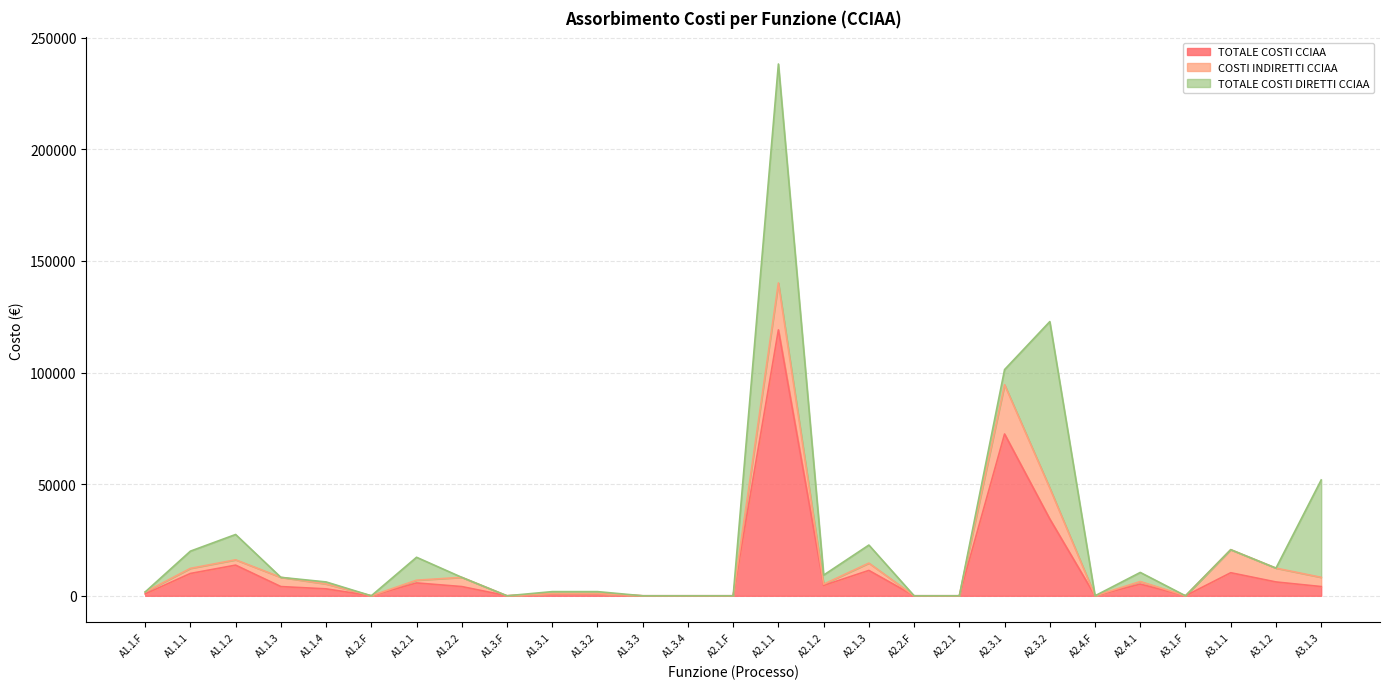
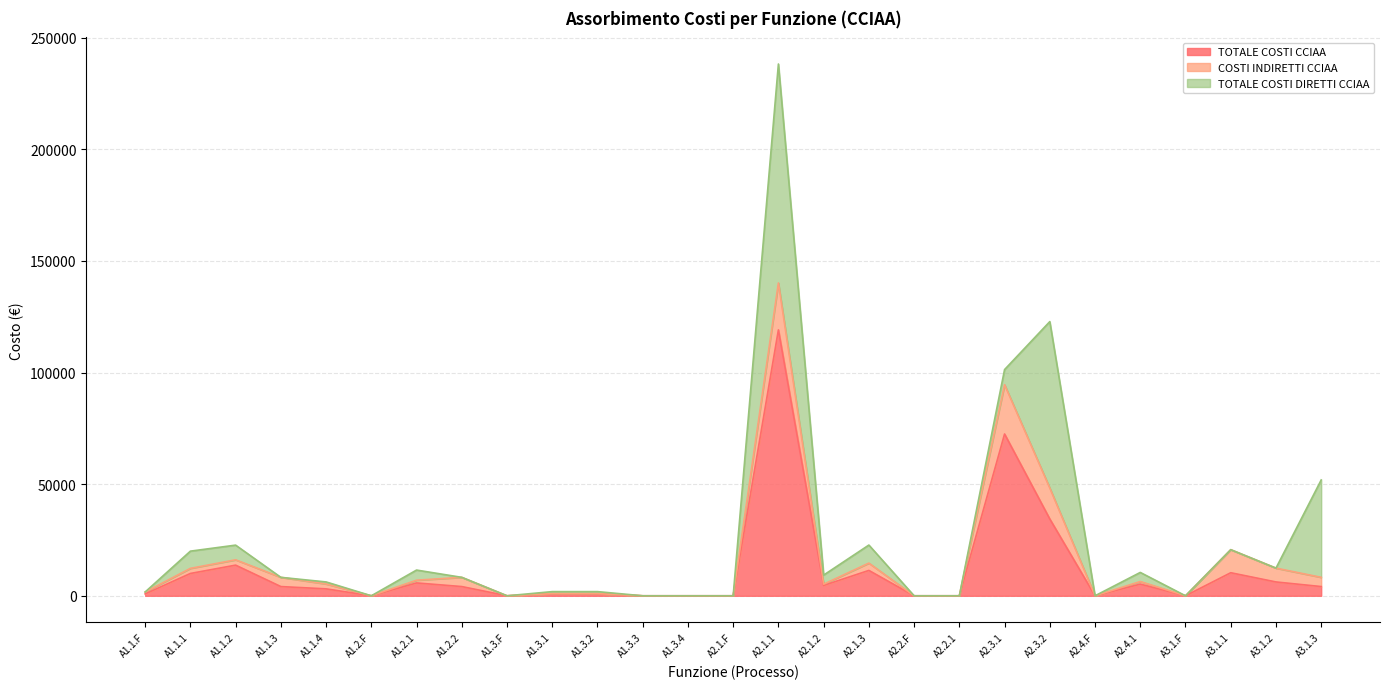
  {
    "TOTALE COSTI DIRETTI CCIAA": {
      "A1.1.1": 8000,
-     "A1.1.2": 11000,
-     "A1.2.1": 10000,
+     "A1.1.2": 7000,
+     "A1.2.1": 5000,
      "A2.1.1": 98000,
      "A2.1.2": 4000,
      "A2.1.3": 8000,
      "A2.3.1": 7000,
      "A2.3.2": 75000,
      "A2.4.1": 4000,
      "A3.1.3": 44000
    }
  }
